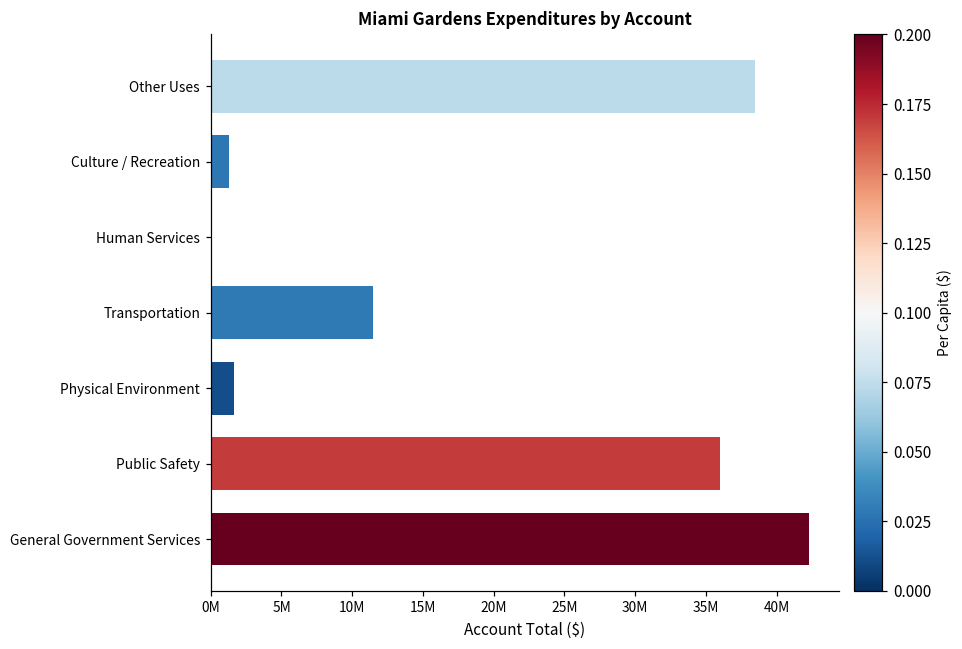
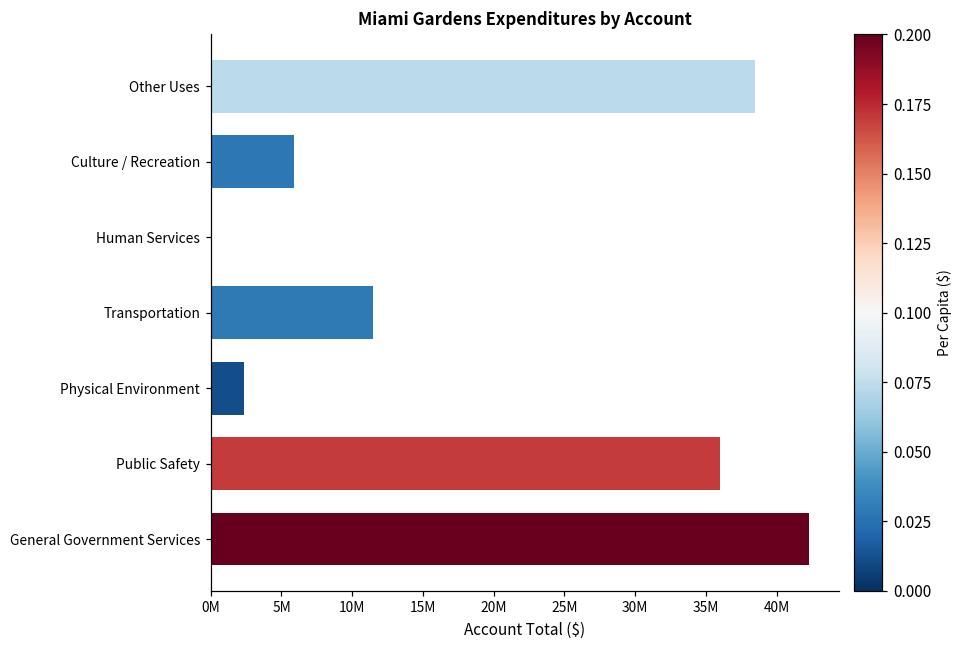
  {
    "Other Uses": 38500000,
-   "Culture / Recreation": 1300000,
+   "Culture / Recreation": 5900000,
    "Transportation": 11500000,
-   "Physical Environment": 1700000,
+   "Physical Environment": 2400000,
    "Public Safety": 36000000,
    "General Government Services": 42300000
  }
